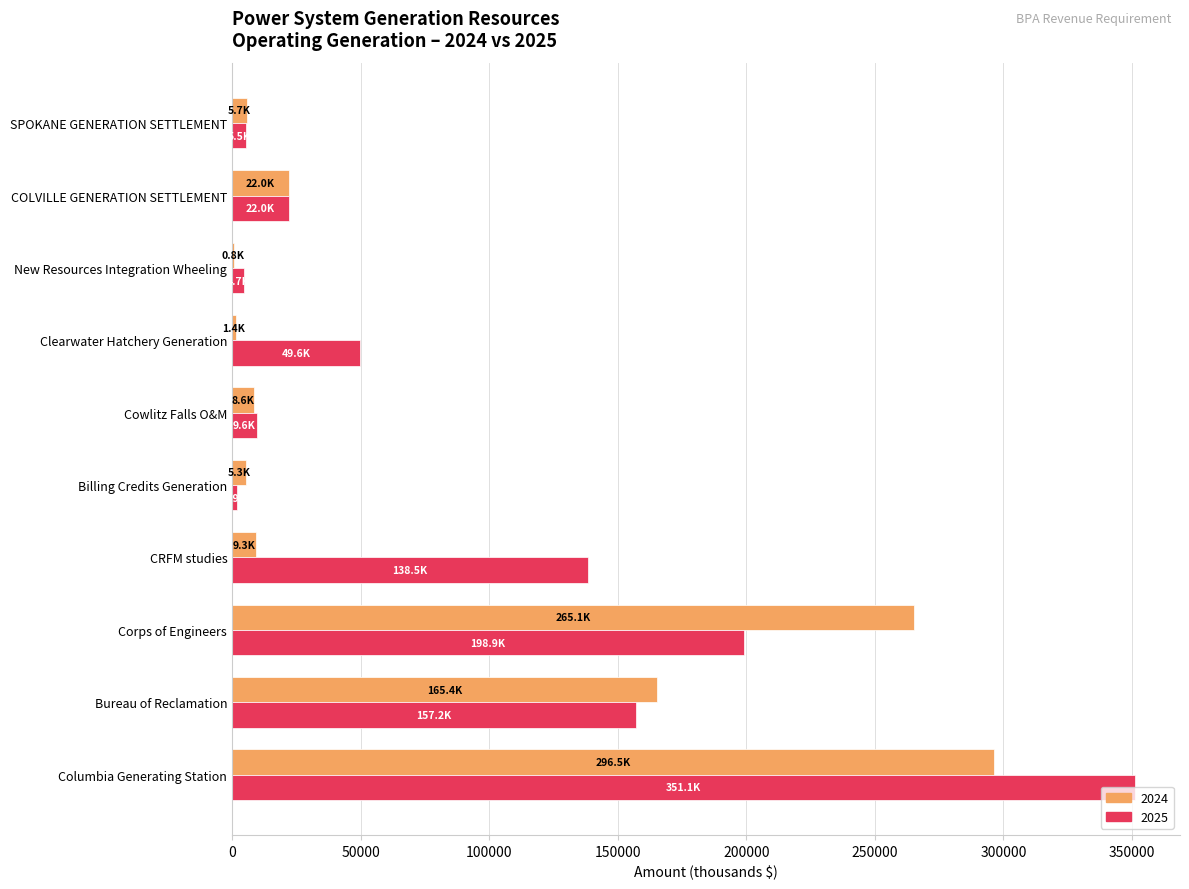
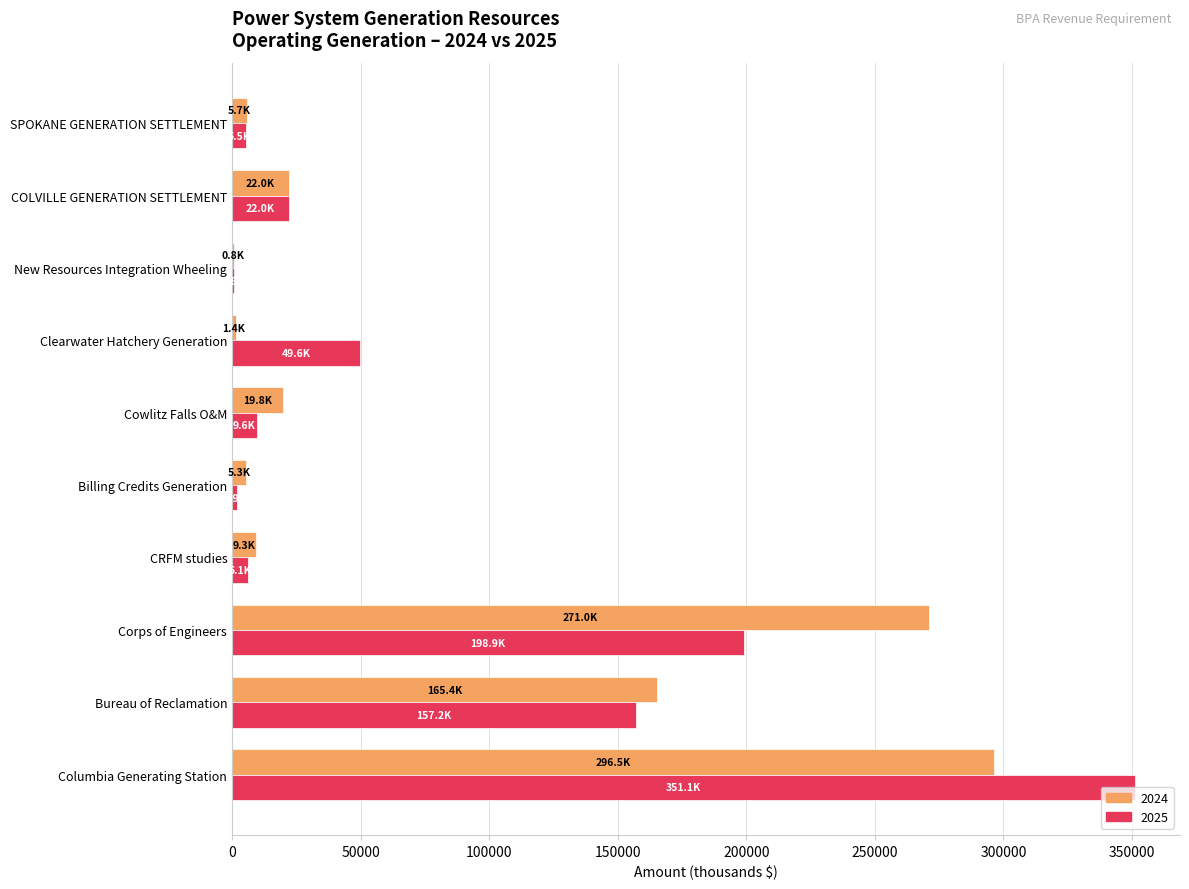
  {
    "2024": {
      "SPOKANE GENERATION SETTLEMENT": "5.7K",
      "COLVILLE GENERATION SETTLEMENT": "22.0K",
      "New Resources Integration Wheeling": "0.8K",
      "Clearwater Hatchery Generation": "1.4K",
-     "Cowlitz Falls O&M": "8.6K",
+     "Cowlitz Falls O&M": "19.8K",
      "Billing Credits Generation": "5.3K",
      "CRFM studies": "9.3K",
-     "Corps of Engineers": "265.1K",
+     "Corps of Engineers": "271.0K",
      "Bureau of Reclamation": "165.4K",
      "Columbia Generating Station": "296.5K"
    },
    "2025": {
      "SPOKANE GENERATION SETTLEMENT": "5.5K",
      "COLVILLE GENERATION SETTLEMENT": "22.0K",
-     "New Resources Integration Wheeling": "5000",
+     "New Resources Integration Wheeling": "1000",
      "Clearwater Hatchery Generation": "49.6K",
      "Cowlitz Falls O&M": "9.6K",
-     "CRFM studies": "138.5K",
+     "CRFM studies": "6.1K",
      "Corps of Engineers": "198.9K",
      "Bureau of Reclamation": "157.2K"
    }
  }
